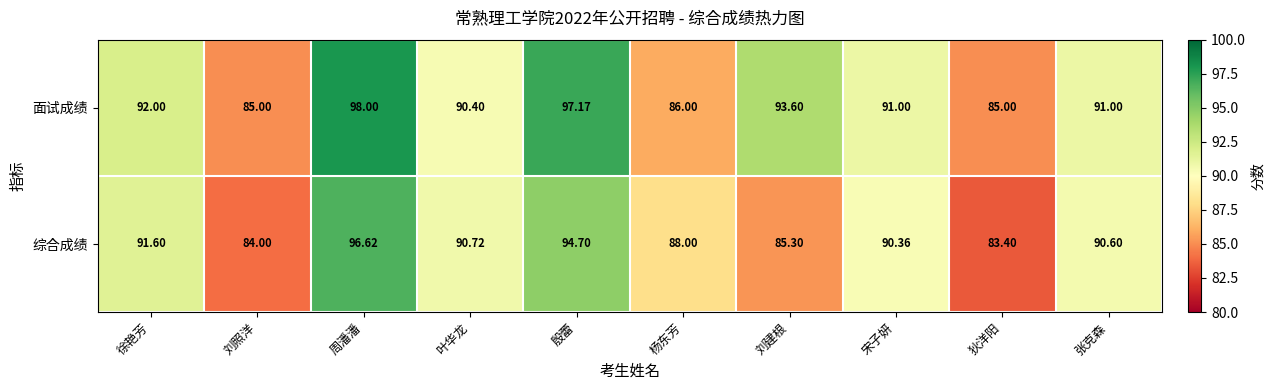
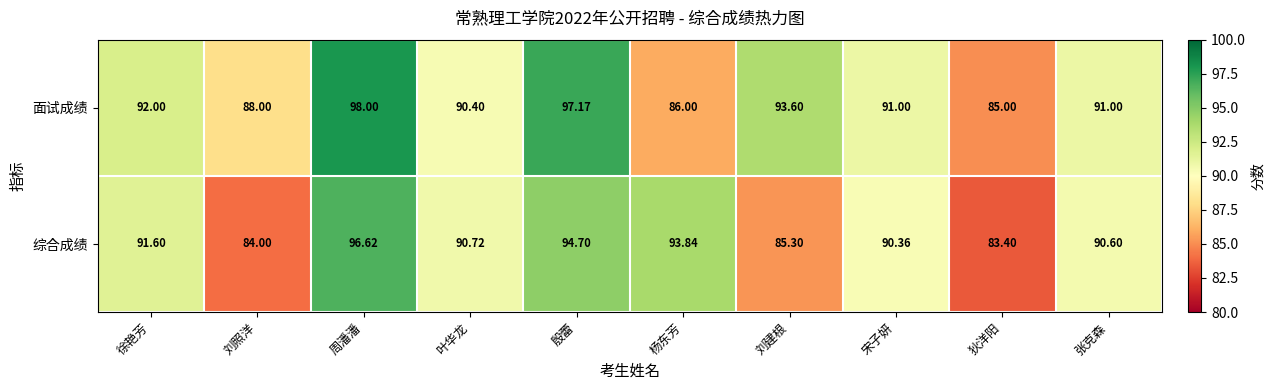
  {
    "面试成绩": {
      "徐艳芳": 92.00,
-     "刘照洋": 85.00,
+     "刘照洋": 88.00,
      "周潘潘": 98.00,
      "叶华龙": 90.40,
      "殷蕾": 97.17,
      "杨东芳": 86.00,
      "刘建根": 93.60,
      "宋子妍": 91.00,
      "狄洋阳": 85.00,
      "张克森": 91.00
    },
    "综合成绩": {
      "徐艳芳": 91.60,
      "刘照洋": 84.00,
      "周潘潘": 96.62,
      "叶华龙": 90.72,
      "殷蕾": 94.70,
-     "杨东芳": 88.00,
+     "杨东芳": 93.84,
      "刘建根": 85.30,
      "宋子妍": 90.36,
      "狄洋阳": 83.40,
      "张克森": 90.60
    }
  }
